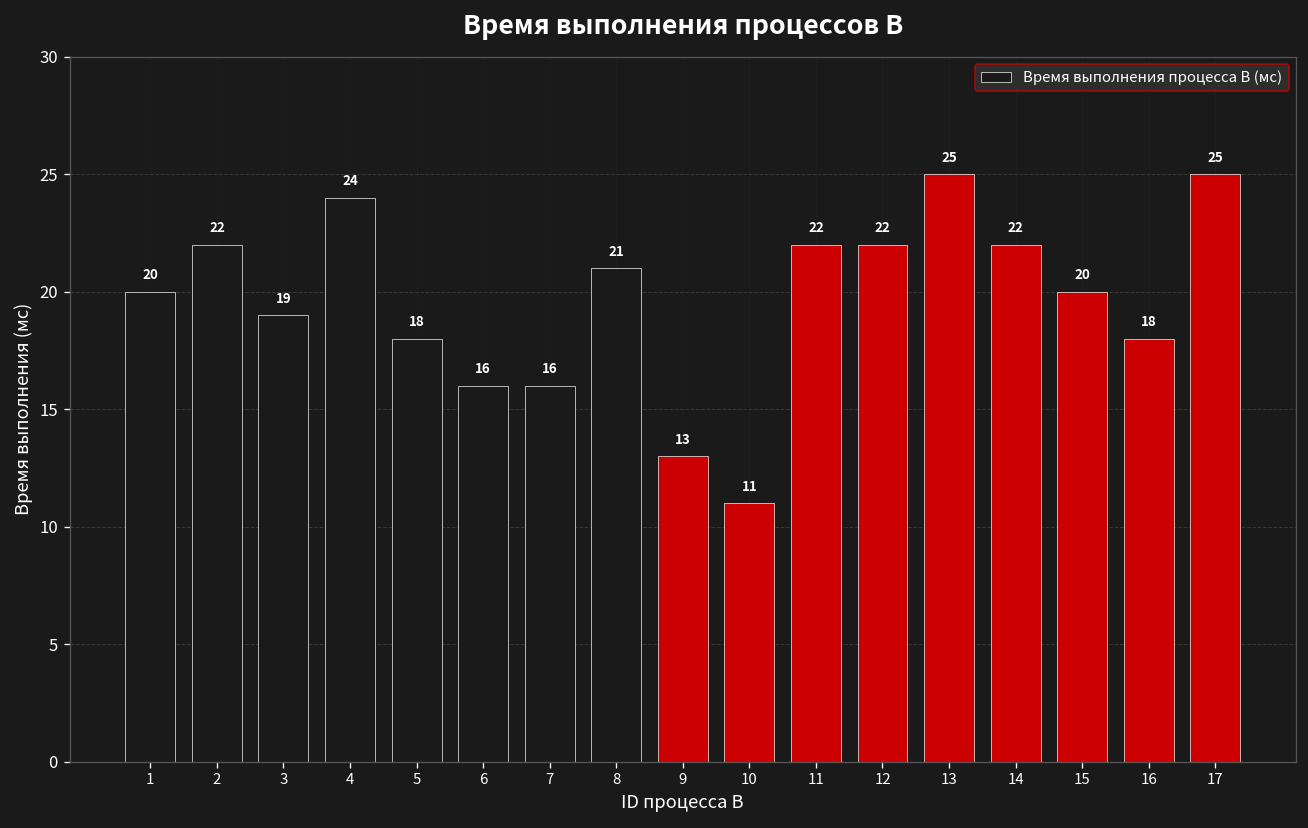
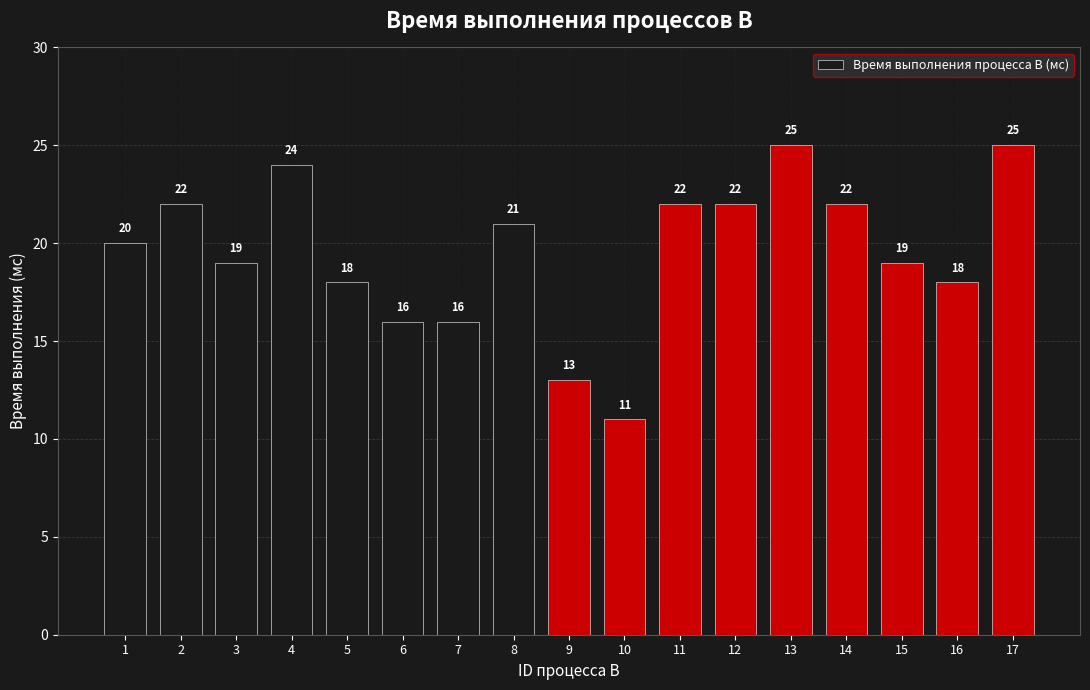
  {
    "1": 20,
    "2": 22,
    "3": 19,
    "4": 24,
    "5": 18,
    "6": 16,
    "7": 16,
    "8": 21,
    "9": 13,
    "10": 11,
    "11": 22,
    "12": 22,
    "13": 25,
    "14": 22,
-   "15": 20,
+   "15": 19,
    "16": 18,
    "17": 25
  }
